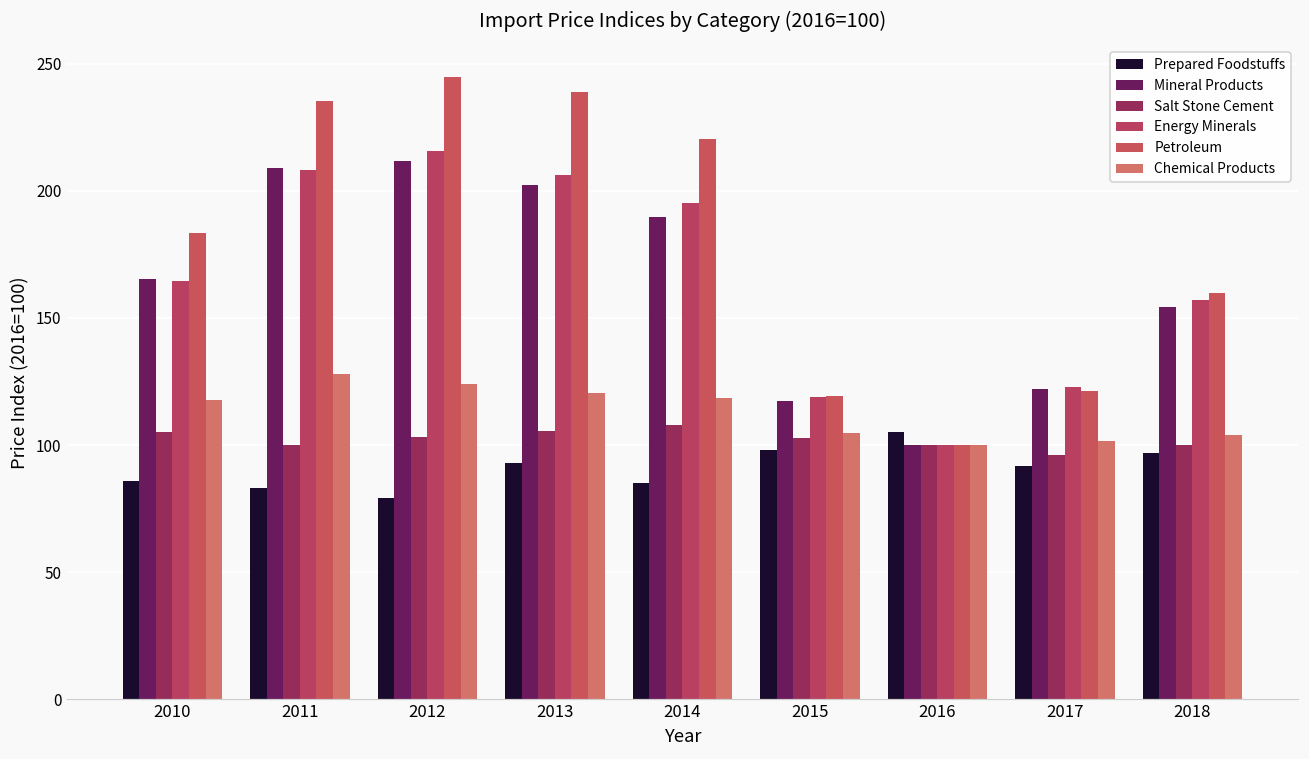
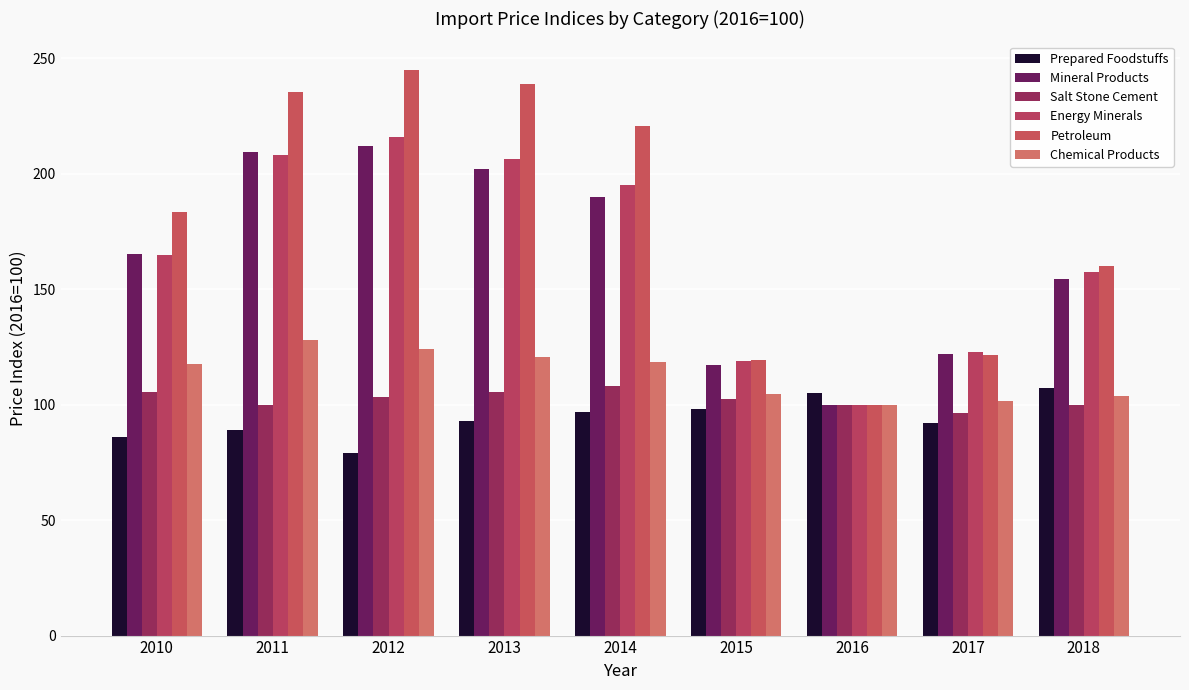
  {
    "Prepared Foodstuffs": {
      "2010": 86,
-     "2011": 83,
+     "2011": 89,
      "2012": 79,
      "2013": 93,
-     "2014": 85,
+     "2014": 97,
      "2015": 98,
      "2016": 105,
      "2017": 92,
-     "2018": 97
+     "2018": 107
    }
  }
